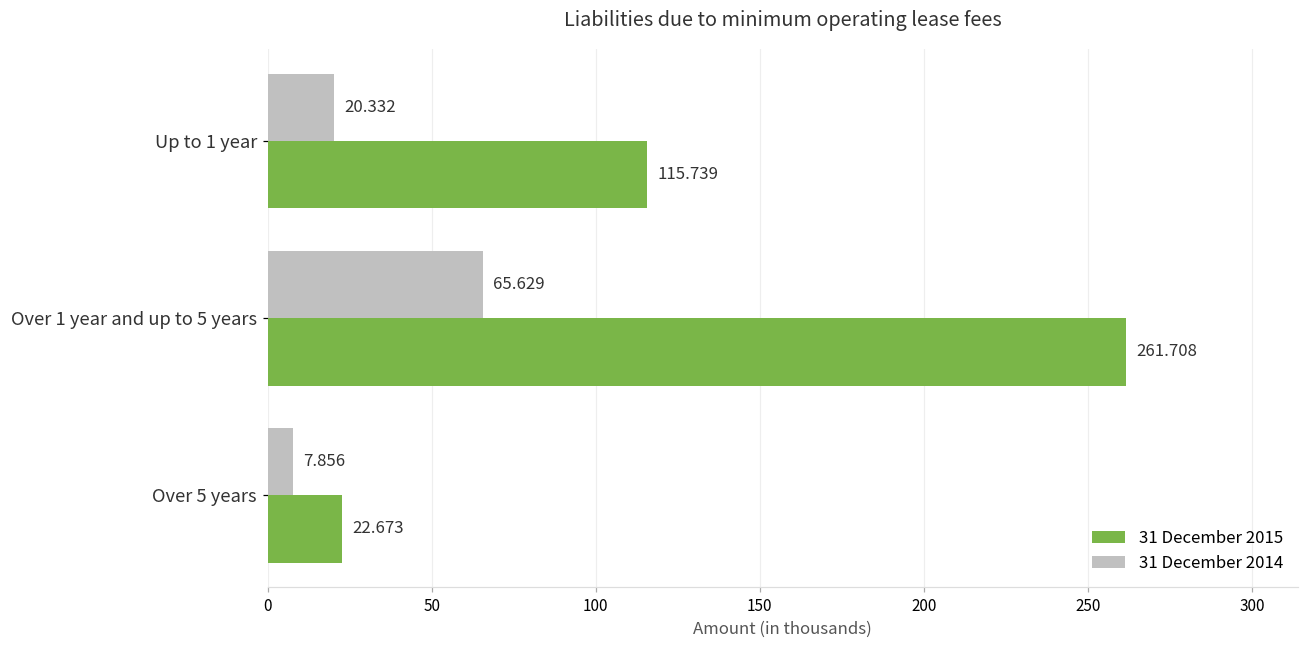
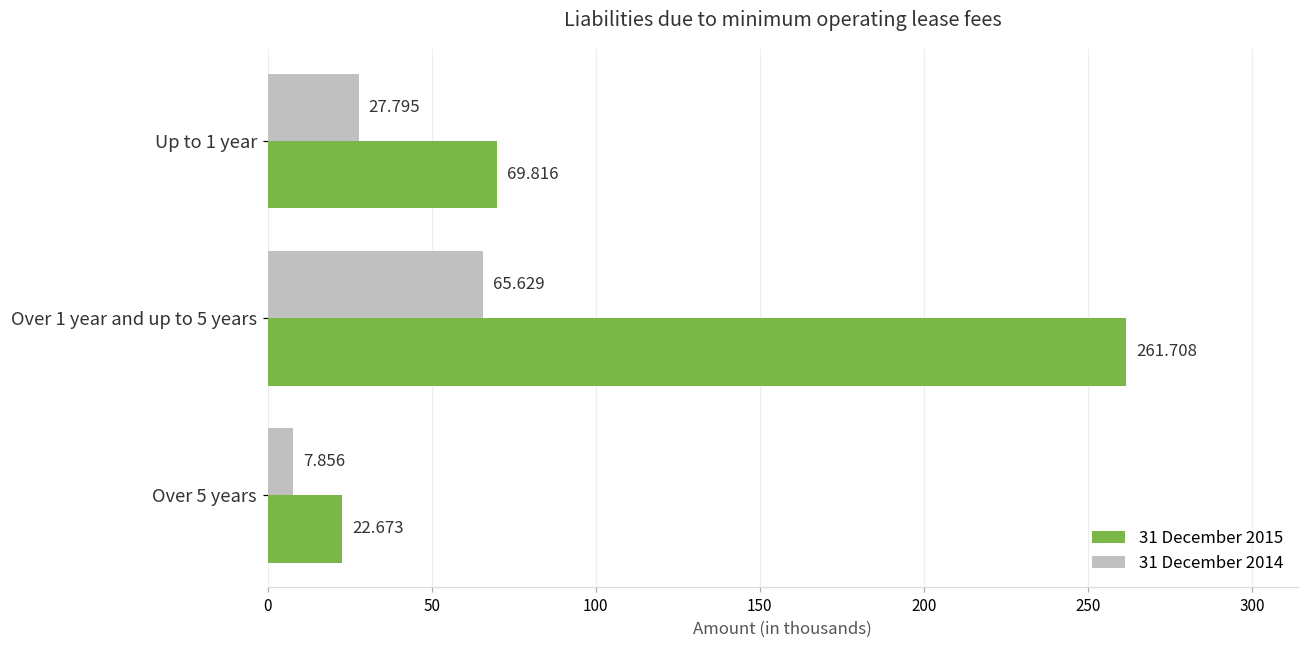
  {
    "31 December 2015": {
-     "Up to 1 year": 115.739,
+     "Up to 1 year": 69.816,
      "Over 1 year and up to 5 years": 261.708,
      "Over 5 years": 22.673
    },
    "31 December 2014": {
-     "Up to 1 year": 20.332,
+     "Up to 1 year": 27.795,
      "Over 1 year and up to 5 years": 65.629,
      "Over 5 years": 7.856
    }
  }
